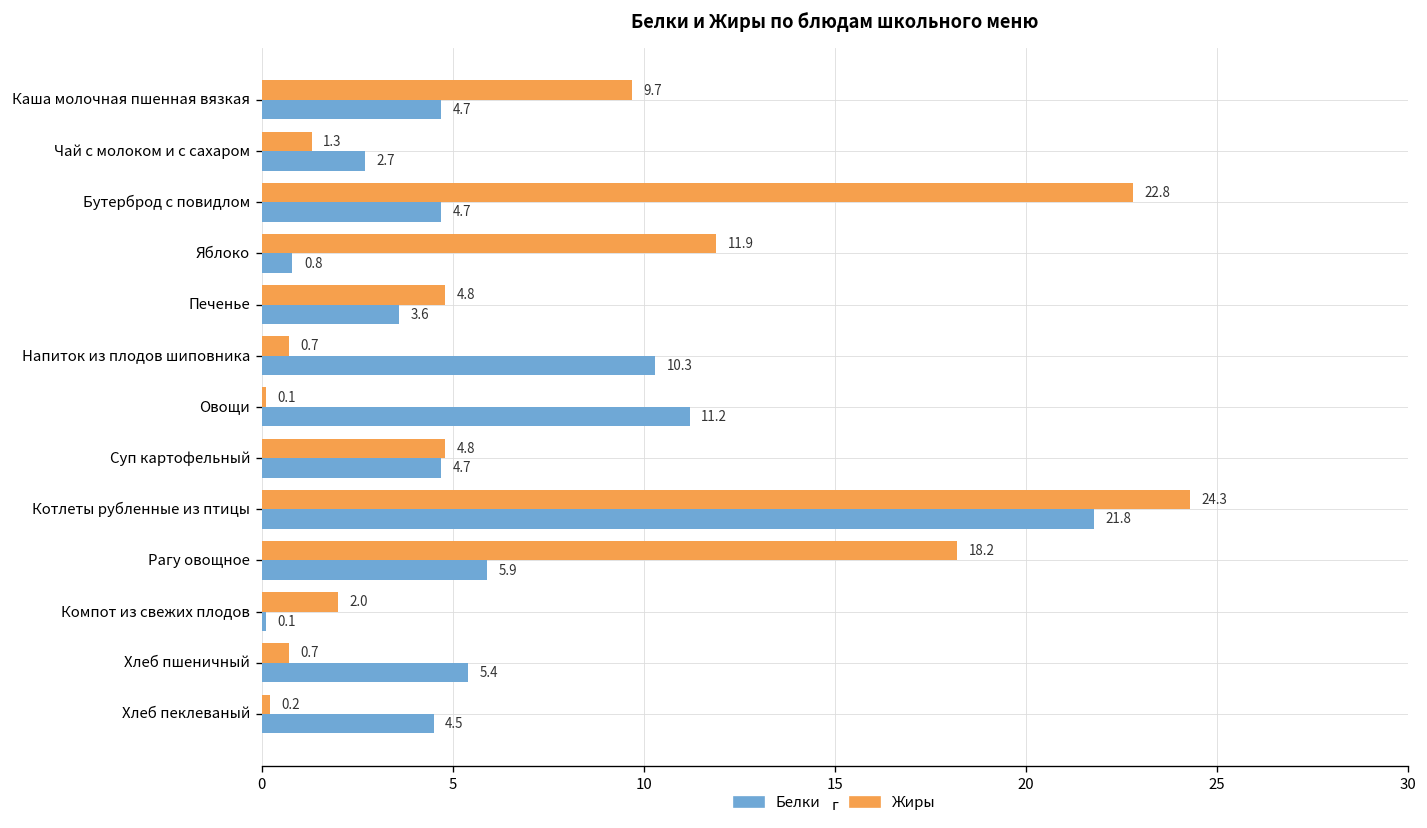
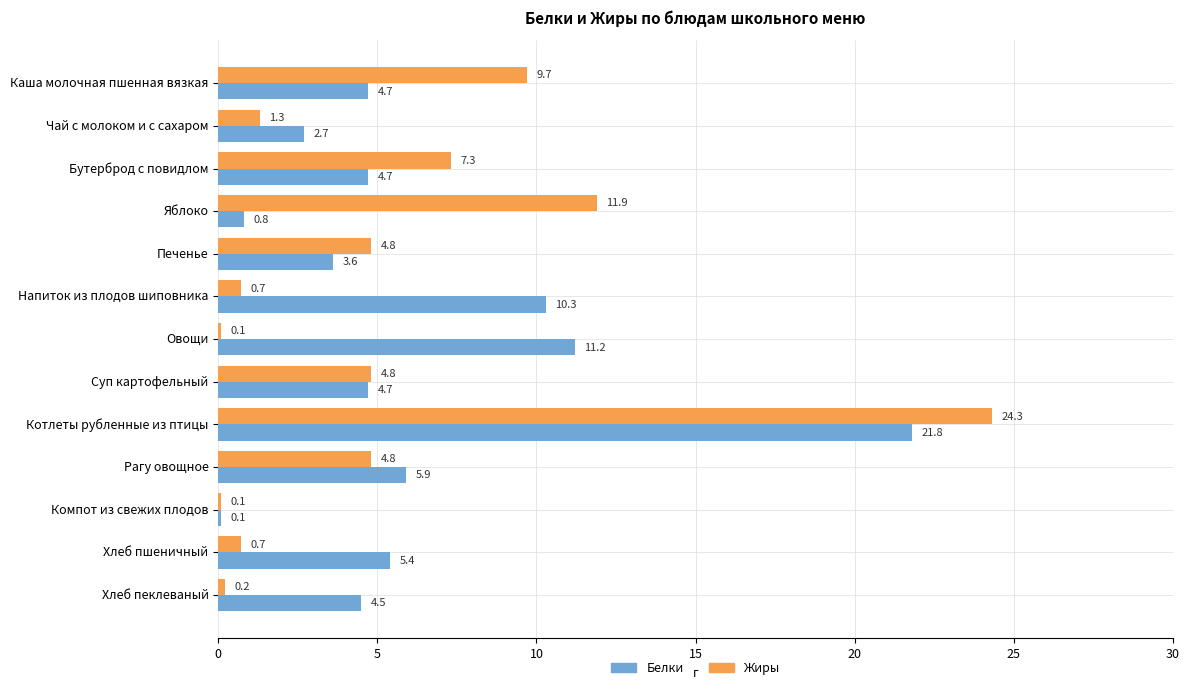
  {
    "Белки": {
      "Каша молочная пшенная вязкая": 4.7,
      "Чай с молоком и с сахаром": 2.7,
      "Бутерброд с повидлом": 4.7,
      "Яблоко": 0.8,
      "Печенье": 3.6,
      "Напиток из плодов шиповника": 10.3,
      "Овощи": 11.2,
      "Суп картофельный": 4.7,
      "Котлеты рубленные из птицы": 21.8,
      "Рагу овощное": 5.9,
      "Компот из свежих плодов": 0.1,
      "Хлеб пшеничный": 5.4,
      "Хлеб пеклеваный": 4.5
    },
    "Жиры": {
      "Каша молочная пшенная вязкая": 9.7,
      "Чай с молоком и с сахаром": 1.3,
-     "Бутерброд с повидлом": 22.8,
+     "Бутерброд с повидлом": 7.3,
      "Яблоко": 11.9,
      "Печенье": 4.8,
      "Напиток из плодов шиповника": 0.7,
      "Овощи": 0.1,
      "Суп картофельный": 4.8,
      "Котлеты рубленные из птицы": 24.3,
-     "Рагу овощное": 18.2,
-     "Компот из свежих плодов": 2.0,
+     "Рагу овощное": 4.8,
+     "Компот из свежих плодов": 0.1,
      "Хлеб пшеничный": 0.7,
      "Хлеб пеклеваный": 0.2
    }
  }
